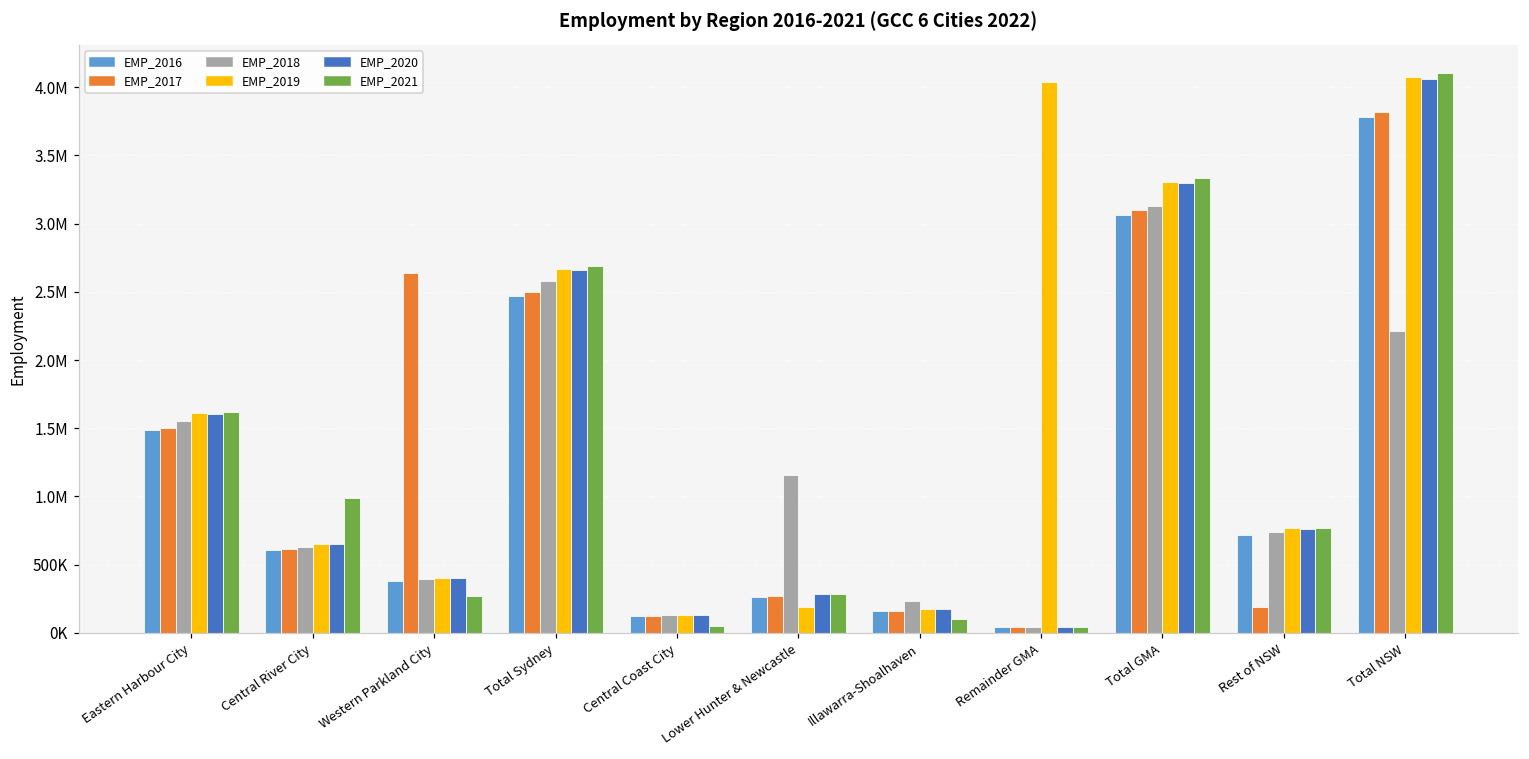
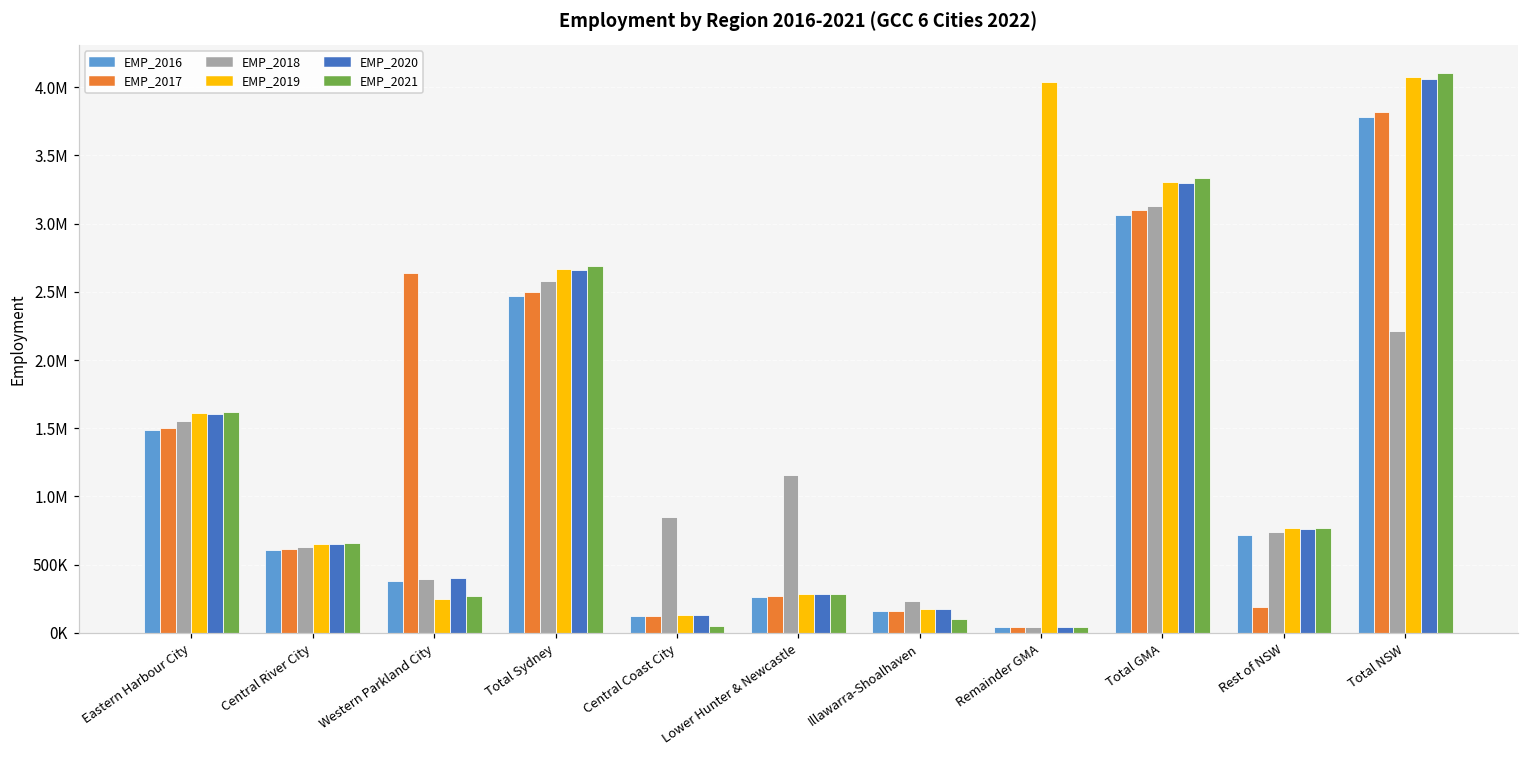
  {
    "EMP_2017": {
      "Eastern Harbour City": 1500000,
      "Central River City": 610000,
      "Western Parkland City": 2640000,
      "Total Sydney": 2500000,
      "Central Coast City": 120000,
      "Lower Hunter & Newcastle": 270000,
      "Illawarra-Shoalhaven": 160000,
      "Remainder GMA": 40000,
      "Total GMA": 3100000,
      "Rest of NSW": 190000,
      "Total NSW": 3820000
    },
    "EMP_2018": {
      "Eastern Harbour City": 1550000,
      "Central River City": 630000,
      "Western Parkland City": 390000,
      "Total Sydney": 2580000,
-     "Central Coast City": 130000,
+     "Central Coast City": 850000,
      "Lower Hunter & Newcastle": 1150000,
      "Illawarra-Shoalhaven": 240000,
      "Remainder GMA": 50000,
      "Total GMA": 3130000,
      "Rest of NSW": 740000,
      "Total NSW": 2220000
    },
    "EMP_2019": {
      "Eastern Harbour City": 1610000,
      "Central River City": 650000,
-     "Western Parkland City": 400000,
+     "Western Parkland City": 250000,
      "Total Sydney": 2670000,
      "Central Coast City": 130000,
-     "Lower Hunter & Newcastle": 190000,
+     "Lower Hunter & Newcastle": 290000,
      "Illawarra-Shoalhaven": 170000,
      "Remainder GMA": 4040000,
      "Total GMA": 3310000,
      "Rest of NSW": 770000,
      "Total NSW": 4080000
    },
    "EMP_2021": {
      "Eastern Harbour City": 1620000,
-     "Central River City": 990000,
+     "Central River City": 660000,
      "Western Parkland City": 270000,
      "Total Sydney": 2690000,
      "Central Coast City": 50000,
      "Lower Hunter & Newcastle": 290000,
      "Illawarra-Shoalhaven": 100000,
      "Remainder GMA": 50000,
      "Total GMA": 3330000,
      "Rest of NSW": 770000,
      "Total NSW": 4100000
    }
  }
